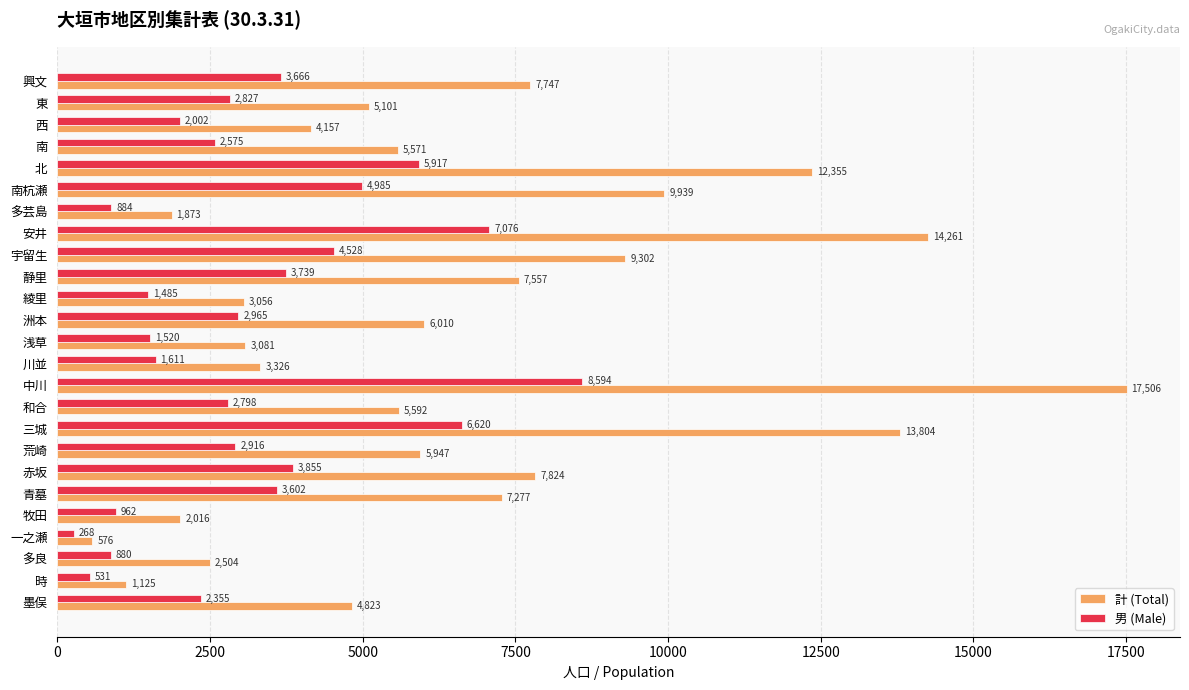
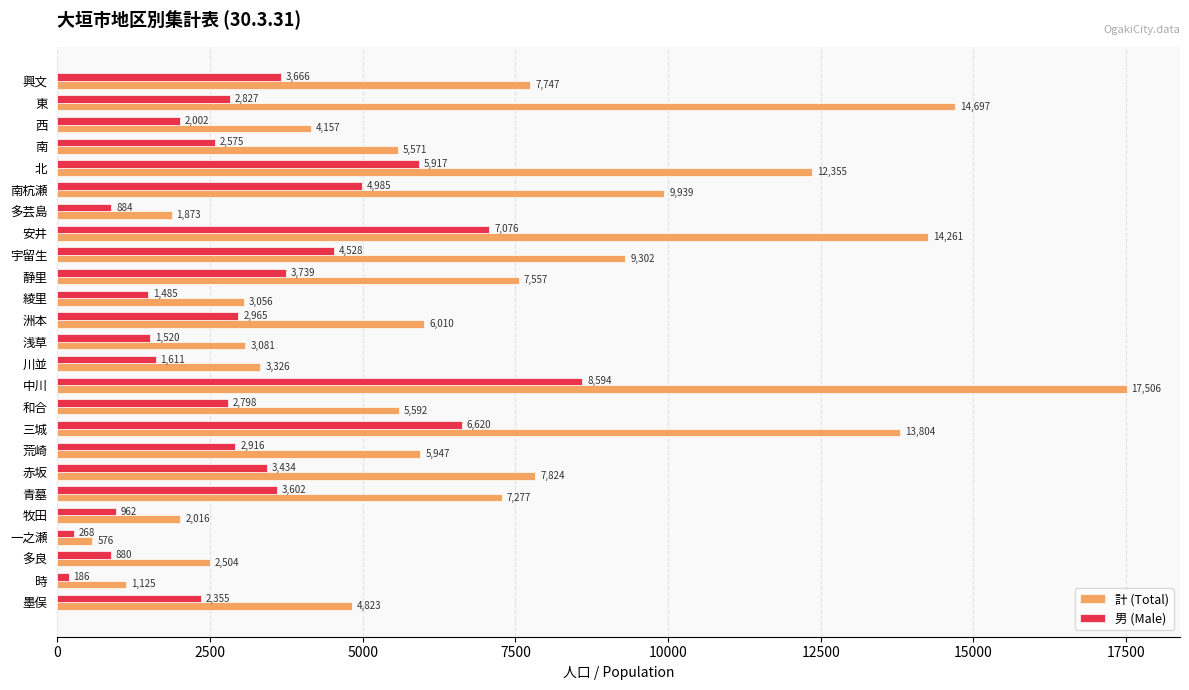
  {
    "計 (Total)": {
      "興文": "7,747",
-     "東": "5,101",
+     "東": "14,697",
      "西": "4,157",
      "南": "5,571",
      "北": "12,355",
      "南杭瀬": "9,939",
      "多芸島": "1,873",
      "安井": "14,261",
      "宇留生": "9,302",
      "静里": "7,557",
      "綾里": "3,056",
      "洲本": "6,010",
      "浅草": "3,081",
      "川並": "3,326",
      "中川": "17,506",
      "和合": "5,592",
      "三城": "13,804",
      "荒崎": "5,947",
      "赤坂": "7,824",
      "青墓": "7,277",
      "牧田": "2,016",
      "一之瀬": "576",
      "多良": "2,504",
      "時": "1,125",
      "墨俣": "4,823"
    },
    "男 (Male)": {
      "興文": "3,666",
      "東": "2,827",
      "西": "2,002",
      "南": "2,575",
      "北": "5,917",
      "南杭瀬": "4,985",
      "多芸島": "884",
      "安井": "7,076",
      "宇留生": "4,528",
      "静里": "3,739",
      "綾里": "1,485",
      "洲本": "2,965",
      "浅草": "1,520",
      "川並": "1,611",
      "中川": "8,594",
      "和合": "2,798",
      "三城": "6,620",
      "荒崎": "2,916",
-     "赤坂": "3,855",
+     "赤坂": "3,434",
      "青墓": "3,602",
      "牧田": "962",
      "一之瀬": "268",
      "多良": "880",
-     "時": "531",
+     "時": "186",
      "墨俣": "2,355"
    }
  }
